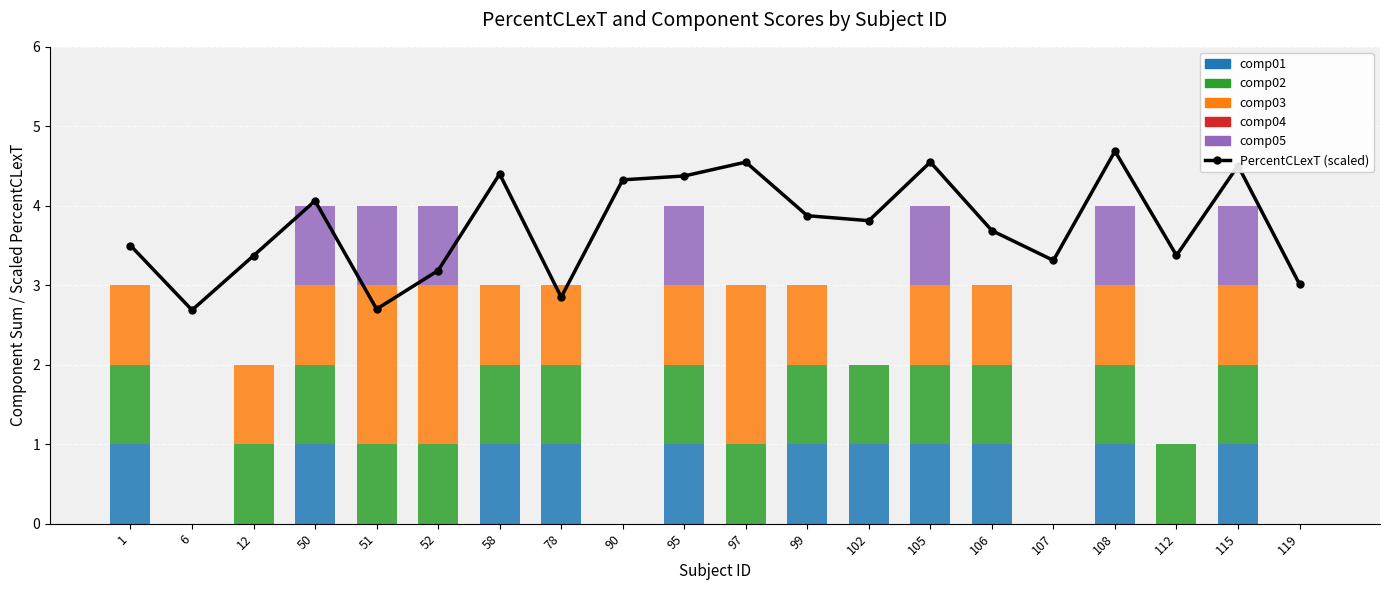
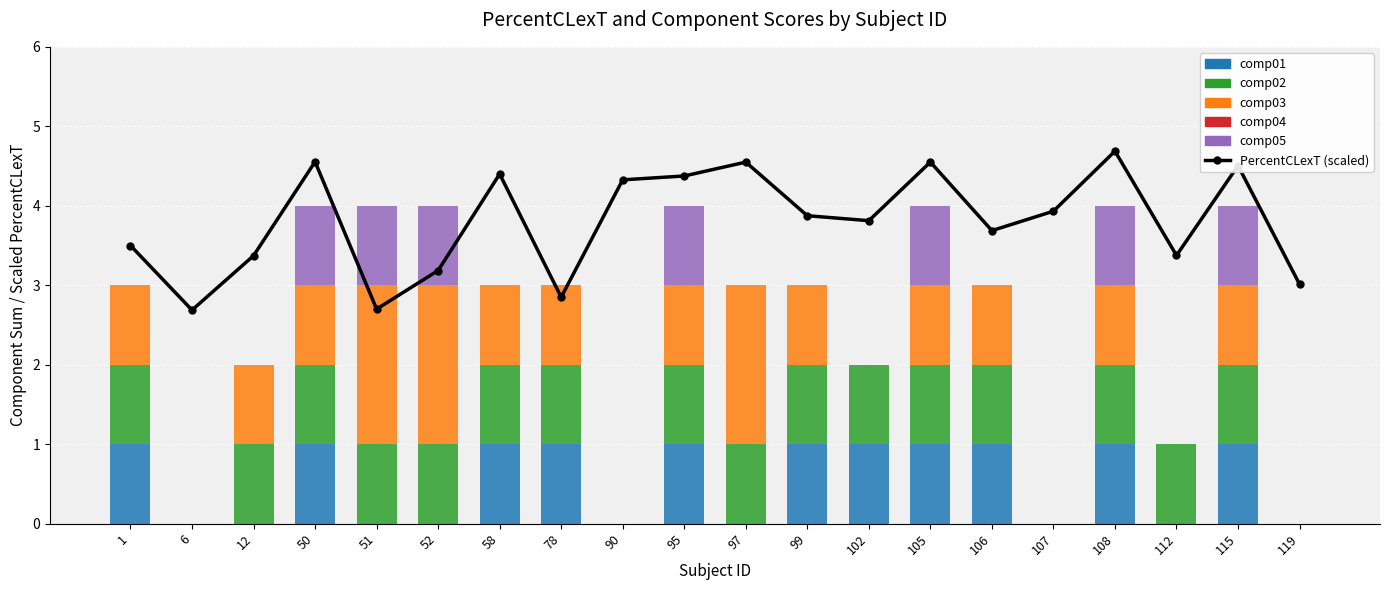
  {
    "PercentCLexT (scaled)": {
      "1": 3.5,
      "6": 2.7,
      "12": 3.4,
-     "50": 4.1,
+     "50": 4.6,
      "51": 2.7,
      "52": 3.2,
      "58": 4.4,
      "78": 2.8,
      "90": 4.3,
      "95": 4.4,
      "97": 4.5,
      "99": 3.9,
      "102": 3.8,
      "105": 4.6,
      "106": 3.7,
-     "107": 3.3,
+     "107": 3.9,
      "108": 4.7,
      "112": 3.4,
      "119": 3.0
    },
    "comp01": {
      "1": 1.0,
      "6": 0.0,
      "12": 0.0,
      "50": 1.0,
      "51": 0.0,
      "52": 0.0,
      "58": 1.0,
      "78": 1.0,
      "90": 0.0,
      "95": 1.0,
      "97": 0.0,
      "99": 1.0,
      "102": 1.0,
      "105": 1.0,
      "106": 1.0,
      "107": 0.0,
      "108": 1.0,
      "112": 0.0,
      "115": 1.0,
      "119": 0.0
    },
    "comp04": {
      "6": 0.0,
      "90": 0.0,
      "102": 0.0,
      "107": 0.0,
      "112": 0.0,
      "119": 0.0
    },
    "comp05": {
      "1": 0.0,
      "6": 0.0,
      "12": 0.0,
      "50": 1.0,
      "51": 1.0,
      "52": 1.0,
      "58": 0.0,
      "78": 0.0,
      "90": 0.0,
      "95": 1.0,
      "97": 0.0,
      "99": 0.0,
      "102": 0.0,
      "105": 1.0,
      "106": 0.0,
      "107": 0.0,
      "108": 1.0,
      "112": 0.0,
      "115": 1.0,
      "119": 0.0
    }
  }
